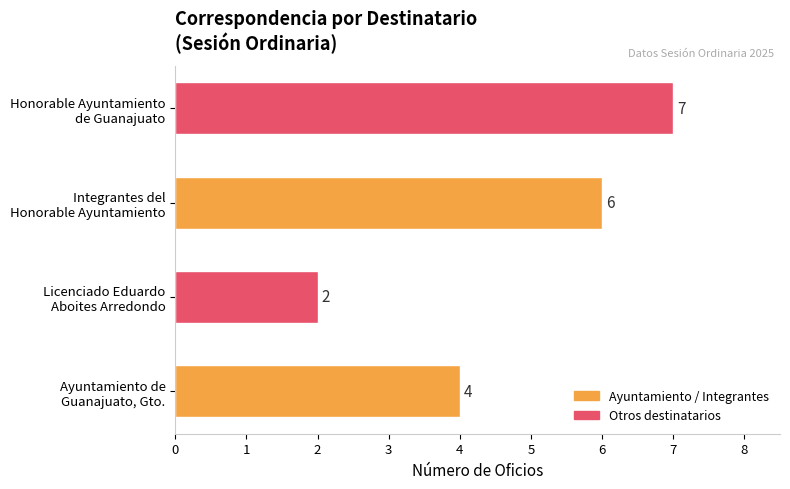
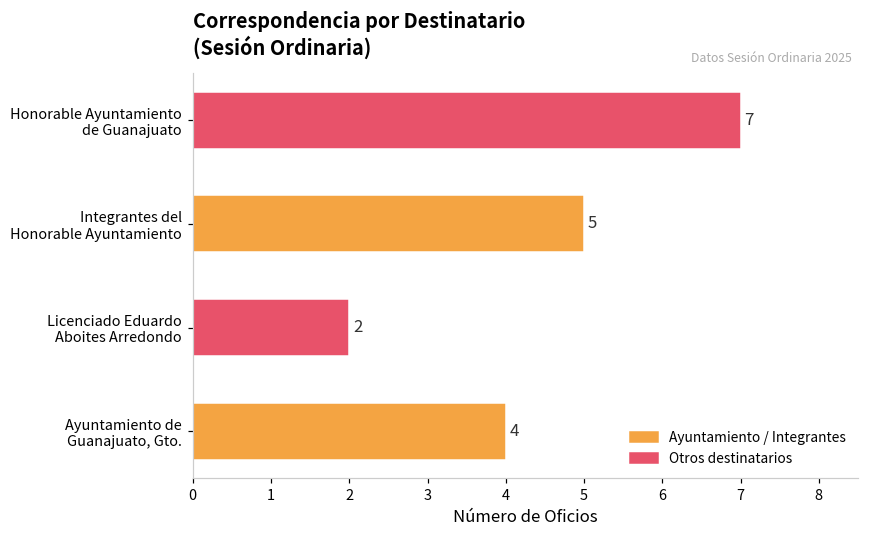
  {
    "Honorable Ayuntamiento de Guanajuato": 7,
-   "Integrantes del Honorable Ayuntamiento": 6,
+   "Integrantes del Honorable Ayuntamiento": 5,
    "Licenciado Eduardo Aboites Arredondo": 2,
    "Ayuntamiento de Guanajuato, Gto.": 4
  }
